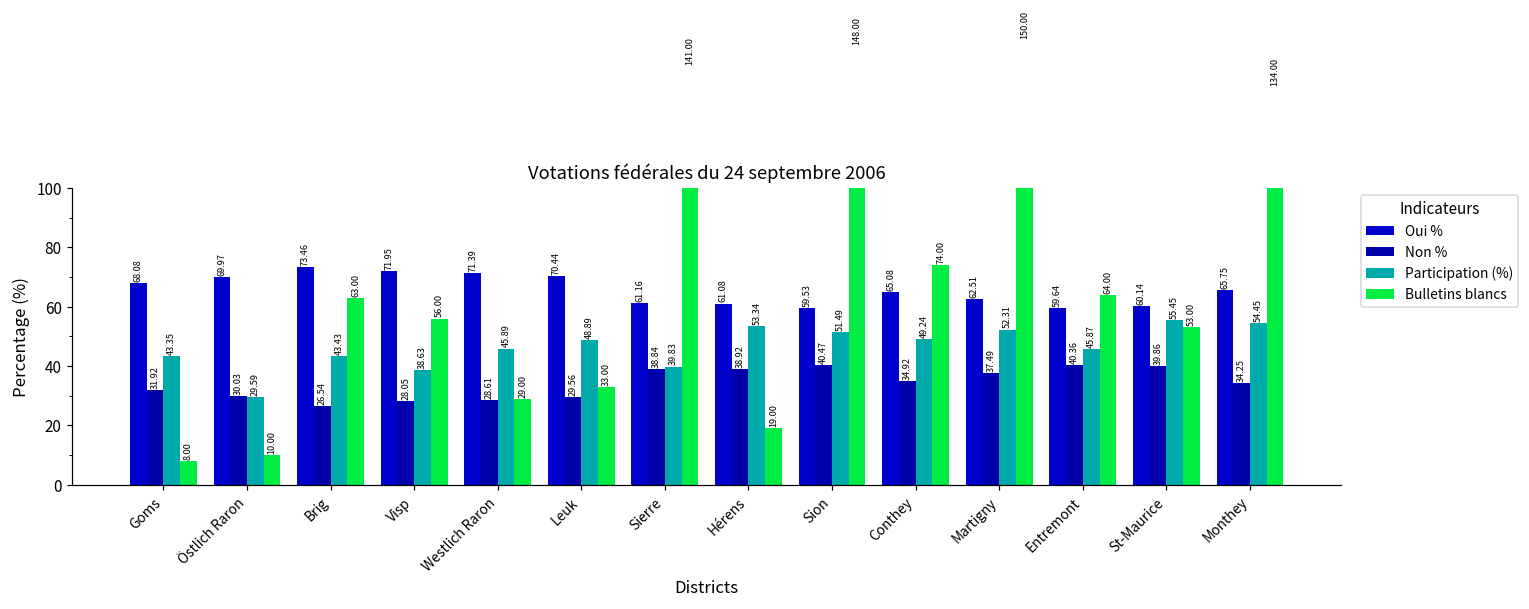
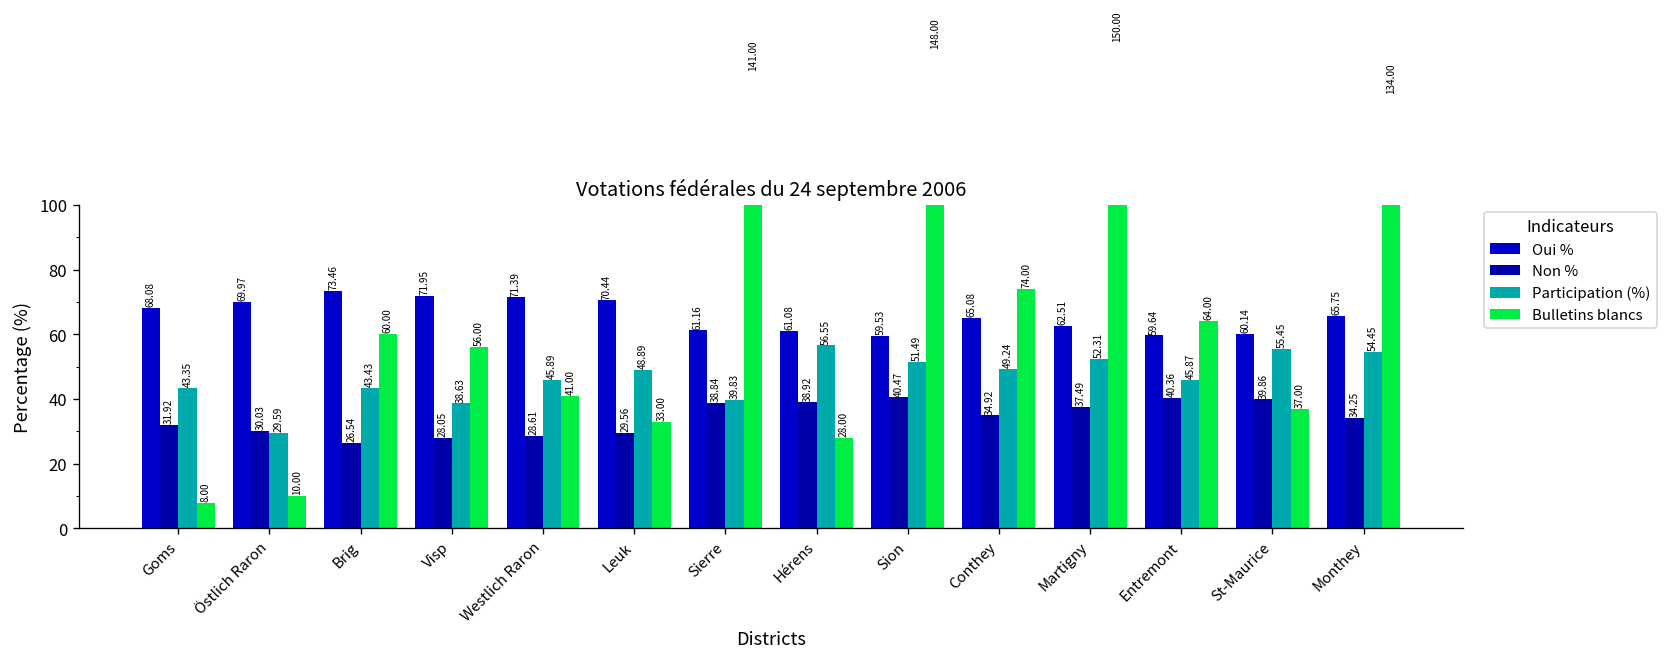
  {
    "Participation (%)": {
      "Goms": 43.35,
      "Östlich Raron": 29.59,
      "Brig": 43.43,
      "Visp": 38.63,
      "Westlich Raron": 45.89,
      "Leuk": 48.89,
      "Sierre": 39.83,
-     "Hérens": 53.34,
+     "Hérens": 56.55,
      "Sion": 51.49,
      "Conthey": 49.24,
      "Martigny": 52.31,
      "Entremont": 45.87,
      "St-Maurice": 55.45,
      "Monthey": 54.45
    },
    "Bulletins blancs": {
      "Goms": 8.00,
      "Östlich Raron": 10.00,
-     "Brig": 63.00,
+     "Brig": 60.00,
      "Visp": 56.00,
-     "Westlich Raron": 29.00,
+     "Westlich Raron": 41.00,
      "Leuk": 33.00,
-     "Hérens": 19.00,
+     "Hérens": 28.00,
      "Conthey": 74.00,
      "Entremont": 64.00,
-     "St-Maurice": 53.00
+     "St-Maurice": 37.00
    }
  }
